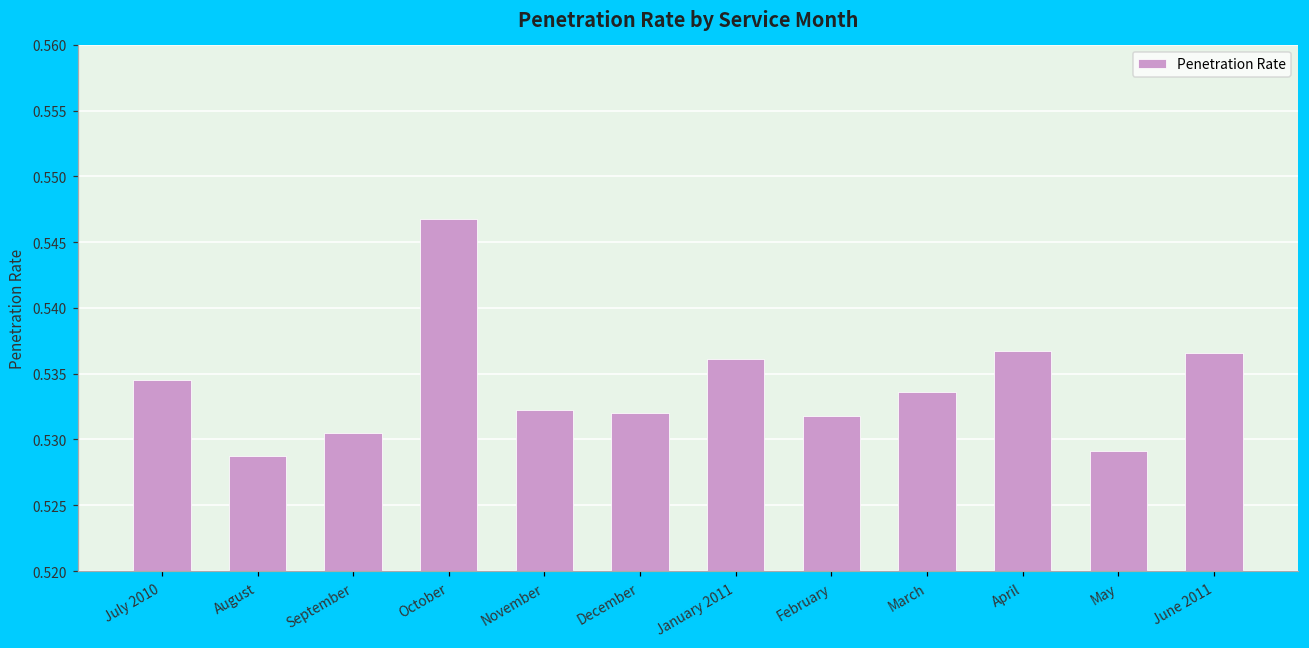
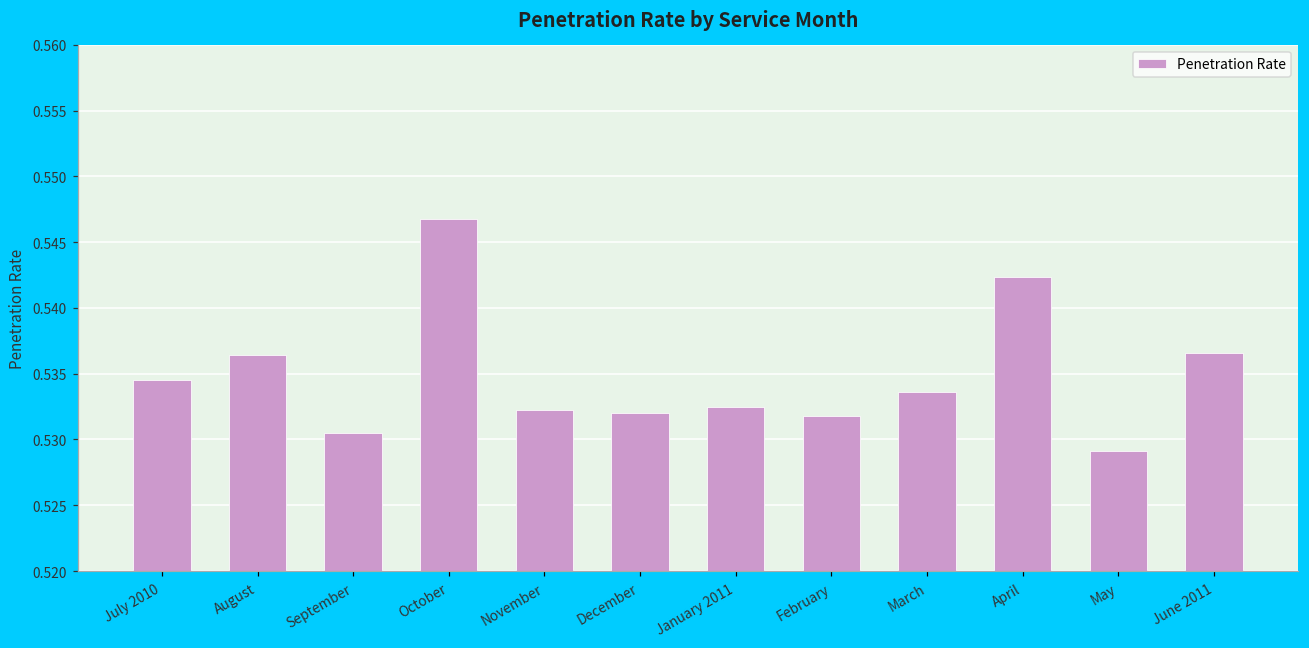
  {
    "July 2010": 0.5345,
-   "August": 0.5287,
+   "August": 0.5364,
    "September": 0.5305,
    "October": 0.5467,
    "November": 0.5323,
    "December": 0.5320,
-   "January 2011": 0.5361,
+   "January 2011": 0.5325,
    "February": 0.5318,
    "March": 0.5336,
-   "April": 0.5368,
+   "April": 0.5424,
    "May": 0.5291,
    "June 2011": 0.5366
  }
